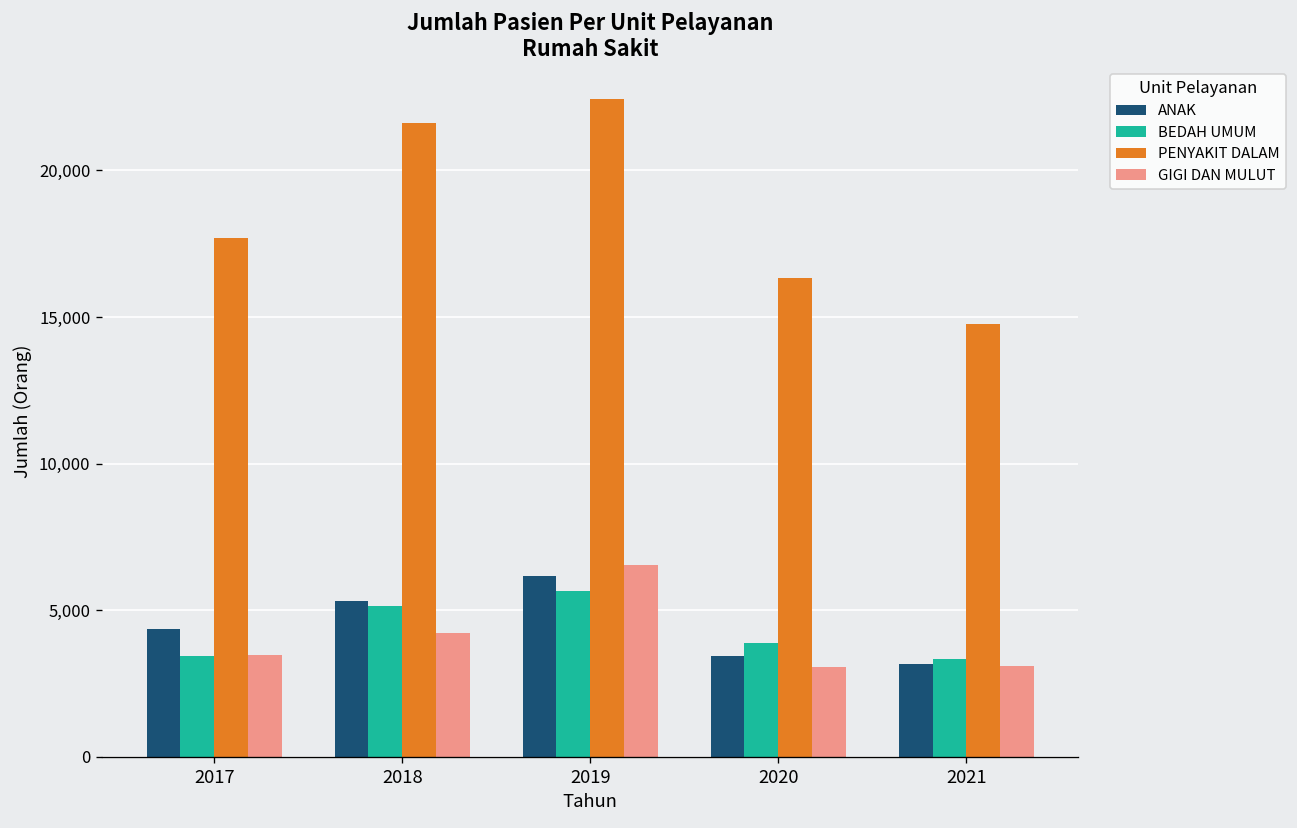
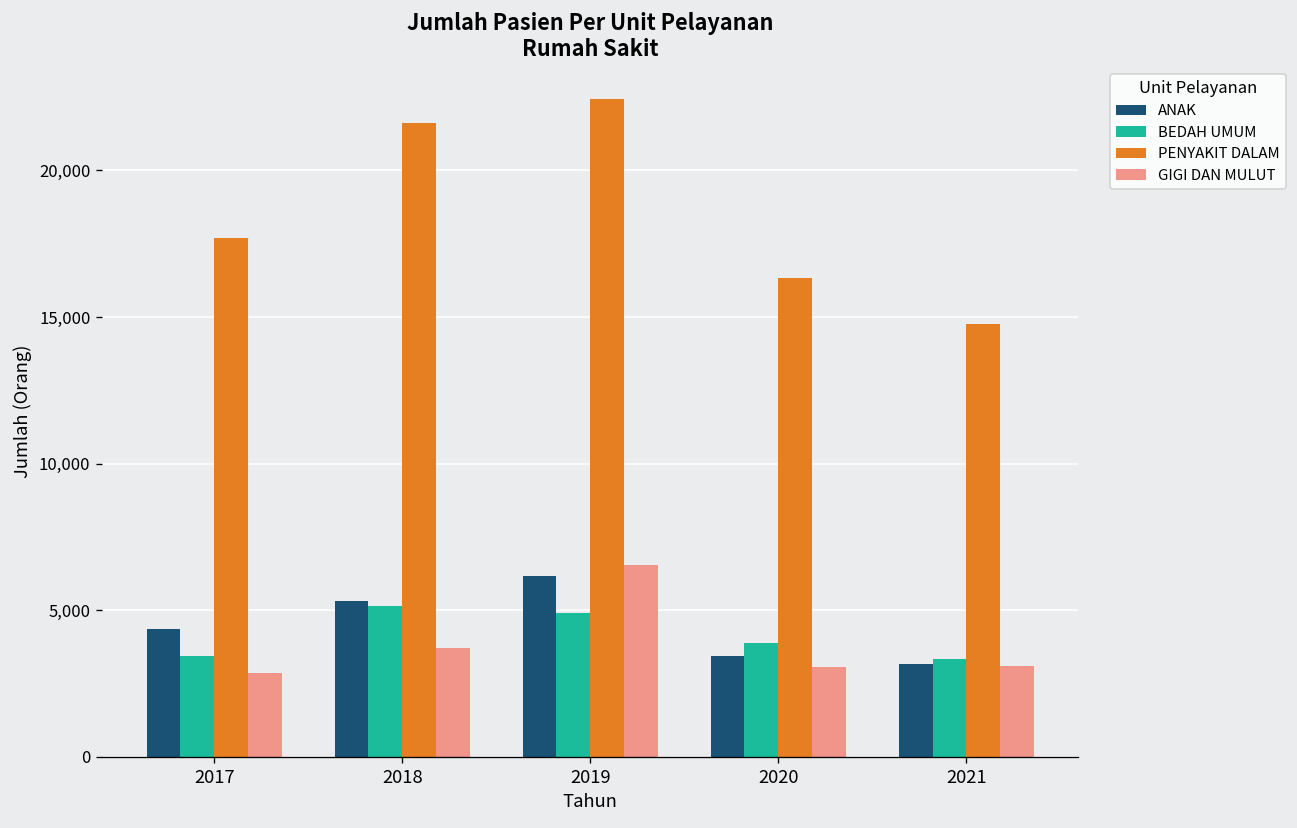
  {
    "ANAK": {
      "2017": "4,400",
      "2018": "5,300",
      "2019": "6,200",
      "2020": "3,400",
      "2021": "3,200"
    },
    "BEDAH UMUM": {
      "2017": "3,400",
      "2018": "5,100",
-     "2019": "5,600",
+     "2019": "4,900",
      "2020": "3,900",
      "2021": "3,300"
    },
    "PENYAKIT DALAM": {
      "2017": "17,700",
      "2018": "21,600",
      "2019": "22,400",
      "2020": "16,300",
      "2021": "14,800"
    },
    "GIGI DAN MULUT": {
-     "2017": "3,500",
-     "2018": "4,200",
+     "2017": "2,800",
+     "2018": "3,700",
      "2019": "6,500",
      "2020": "3,100",
      "2021": "3,100"
    }
  }
